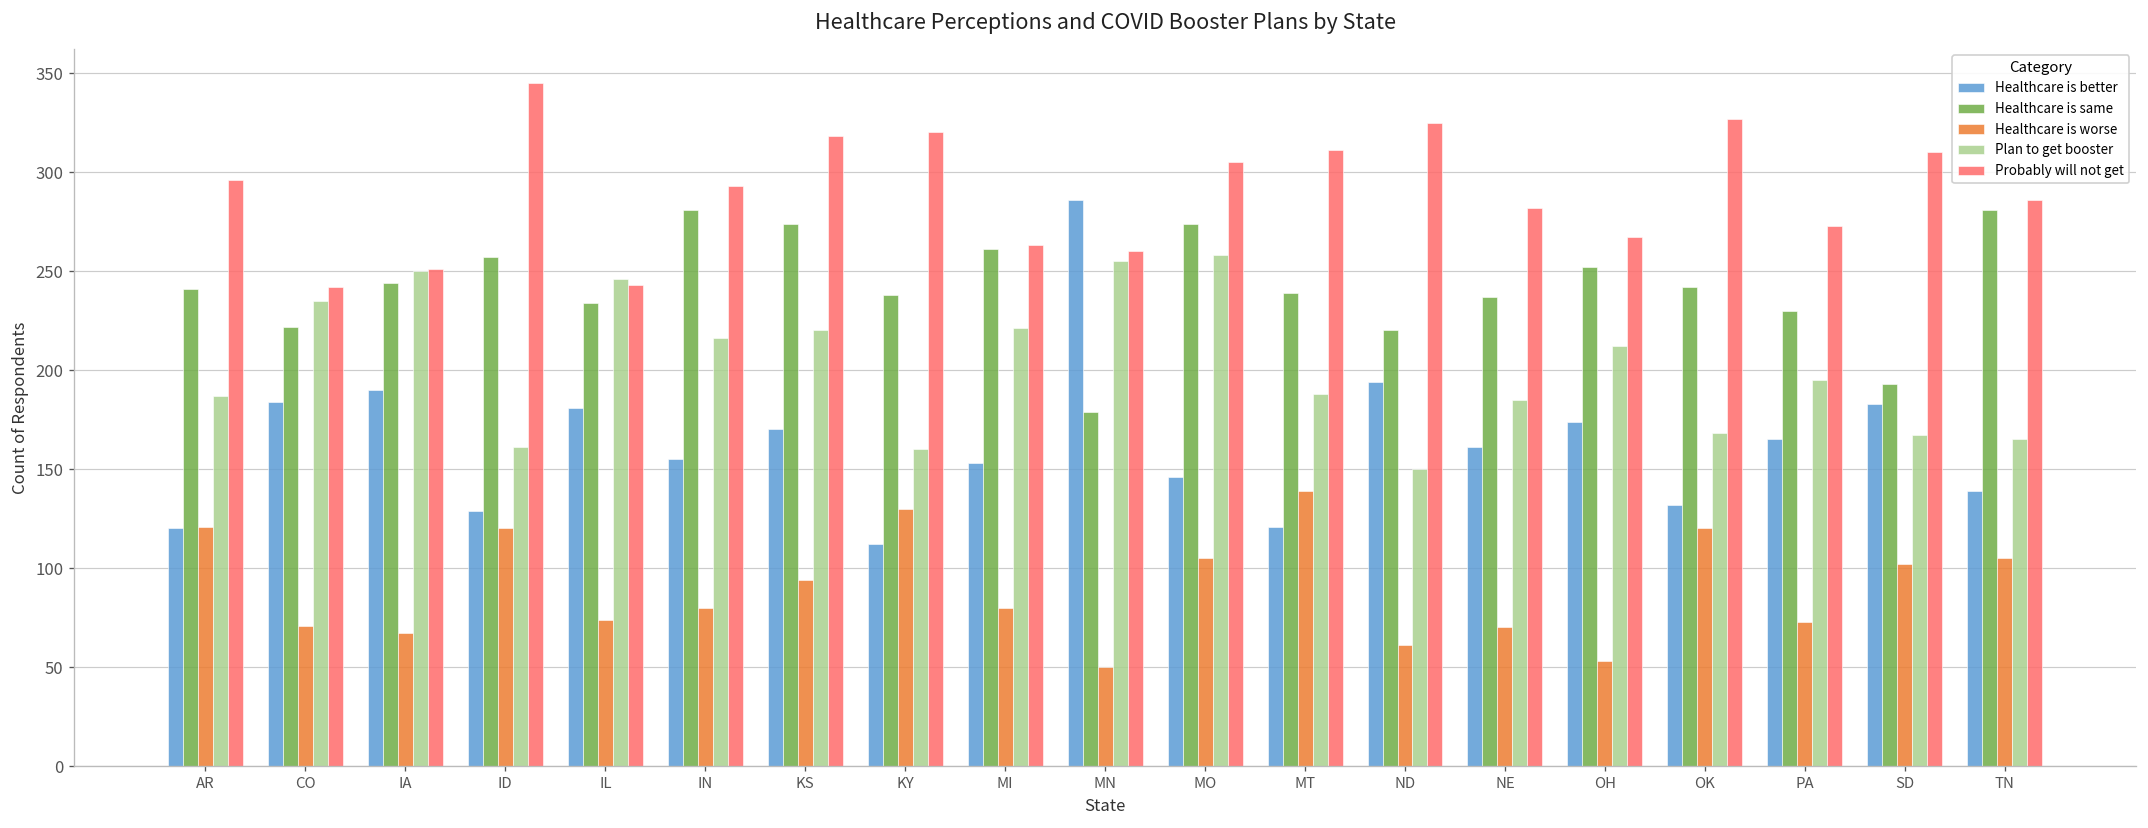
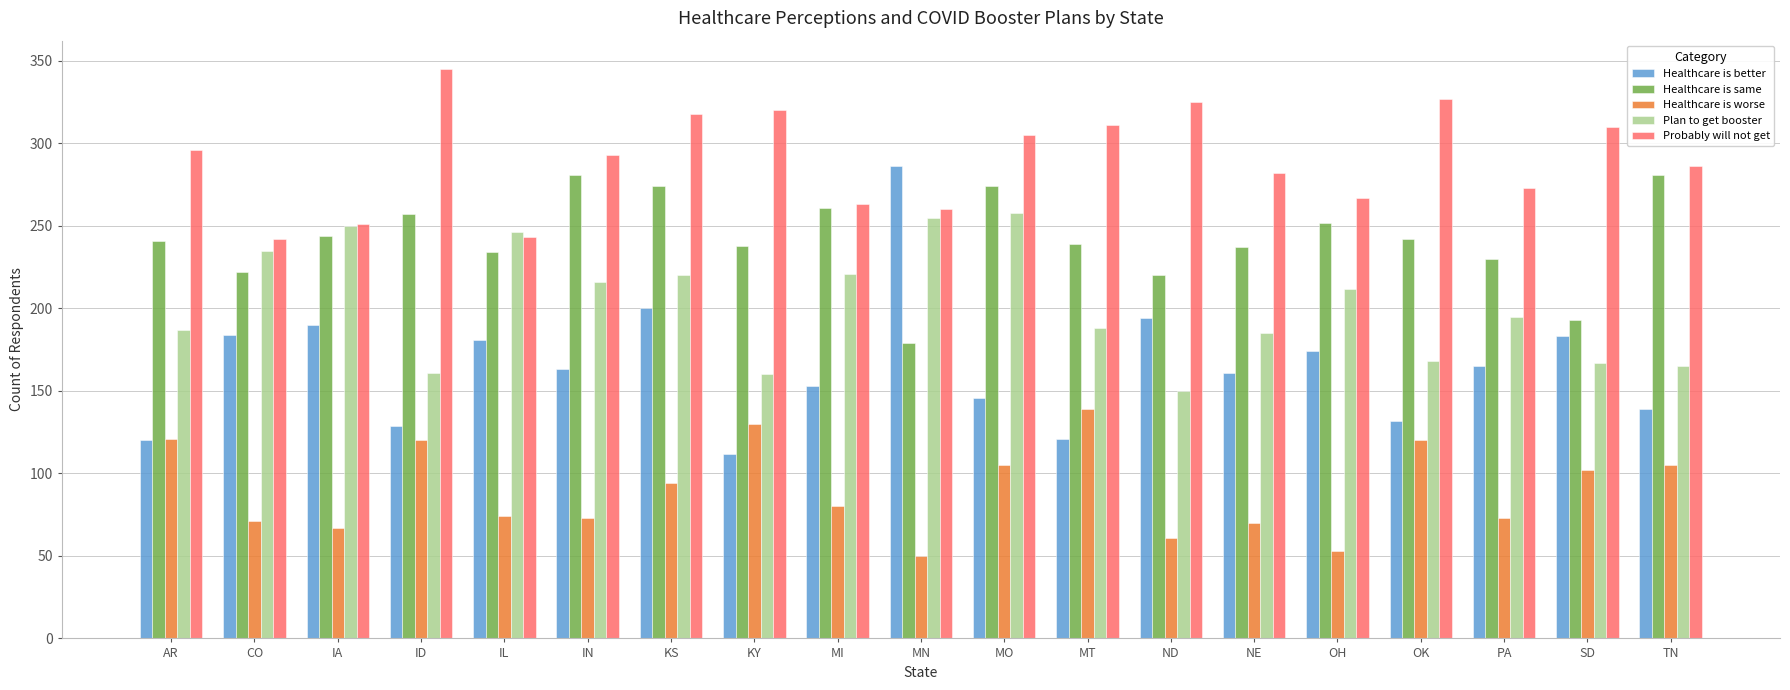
  {
    "Healthcare is better": {
      "AR": 120,
      "CO": 184,
      "IA": 190,
      "ID": 129,
      "IL": 181,
-     "IN": 155,
-     "KS": 170,
+     "IN": 163,
+     "KS": 200,
      "KY": 112,
      "MI": 153,
      "MN": 286,
      "MO": 146,
      "MT": 121,
      "ND": 194,
      "NE": 161,
      "OH": 174,
      "OK": 132,
      "PA": 165,
      "SD": 183,
      "TN": 139
    },
    "Healthcare is same": {
      "AR": 241,
      "CO": 222,
      "IA": 244,
      "ID": 257,
      "IL": 234,
      "IN": 281,
      "KS": 274,
      "KY": 238,
      "MI": 261,
      "MN": 179,
      "MO": 274,
      "MT": 239,
      "ND": 220,
      "NE": 237,
      "OH": 252,
      "OK": 242,
      "PA": 230,
      "SD": 193,
      "TN": 281
    },
    "Healthcare is worse": {
      "AR": 121,
      "CO": 71,
      "IA": 67,
      "ID": 120,
      "IL": 74,
-     "IN": 80,
+     "IN": 73,
      "KS": 94,
      "KY": 130,
      "MI": 80,
      "MN": 50,
      "MO": 105,
      "MT": 139,
      "ND": 61,
      "NE": 70,
      "OH": 53,
      "OK": 120,
      "PA": 73,
      "SD": 102,
      "TN": 105
    },
    "Plan to get booster": {
      "AR": 187,
      "CO": 235,
      "IA": 250,
      "ID": 161,
      "IL": 246,
      "IN": 216,
      "KS": 220,
      "KY": 160,
      "MI": 221,
      "MN": 255,
      "MO": 258,
      "MT": 188,
      "ND": 150,
      "NE": 185,
      "OH": 212,
      "OK": 168,
      "PA": 195,
      "SD": 167,
      "TN": 165
    },
    "Probably will not get": {
      "AR": 296,
      "CO": 242,
      "IA": 251,
      "ID": 345,
      "IL": 243,
      "IN": 293,
      "KS": 318,
      "KY": 320,
      "MI": 263,
      "MN": 260,
      "MO": 305,
      "MT": 311,
      "ND": 325,
      "NE": 282,
      "OH": 267,
      "OK": 327,
      "PA": 273,
      "SD": 310,
      "TN": 286
    }
  }
